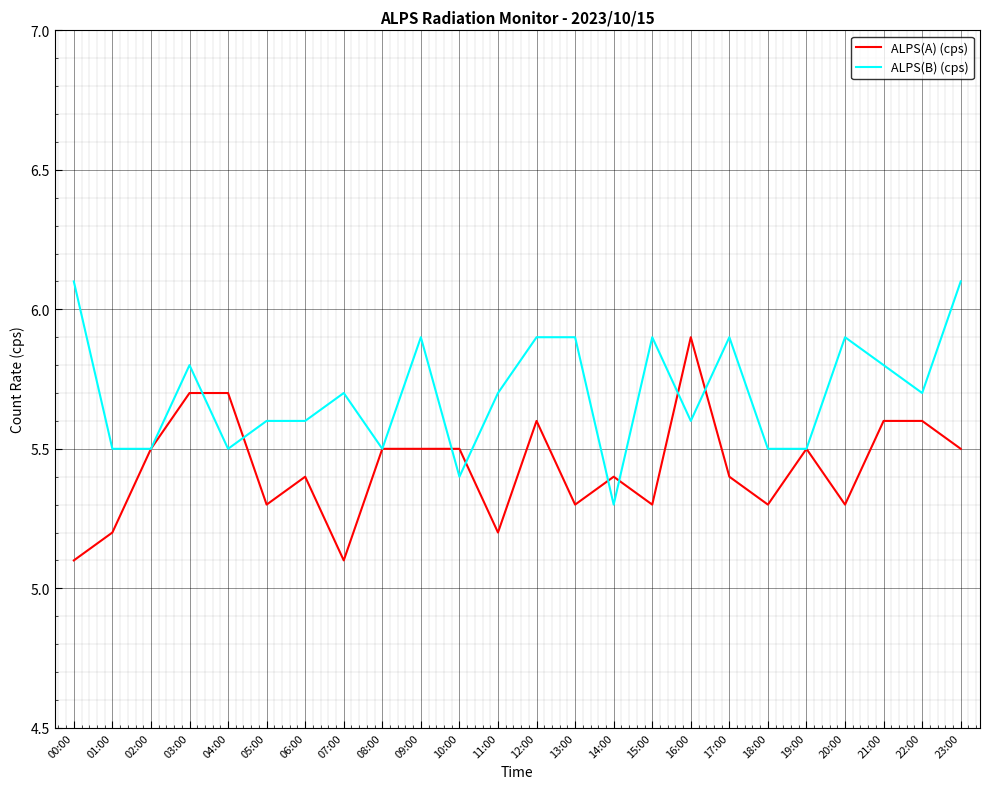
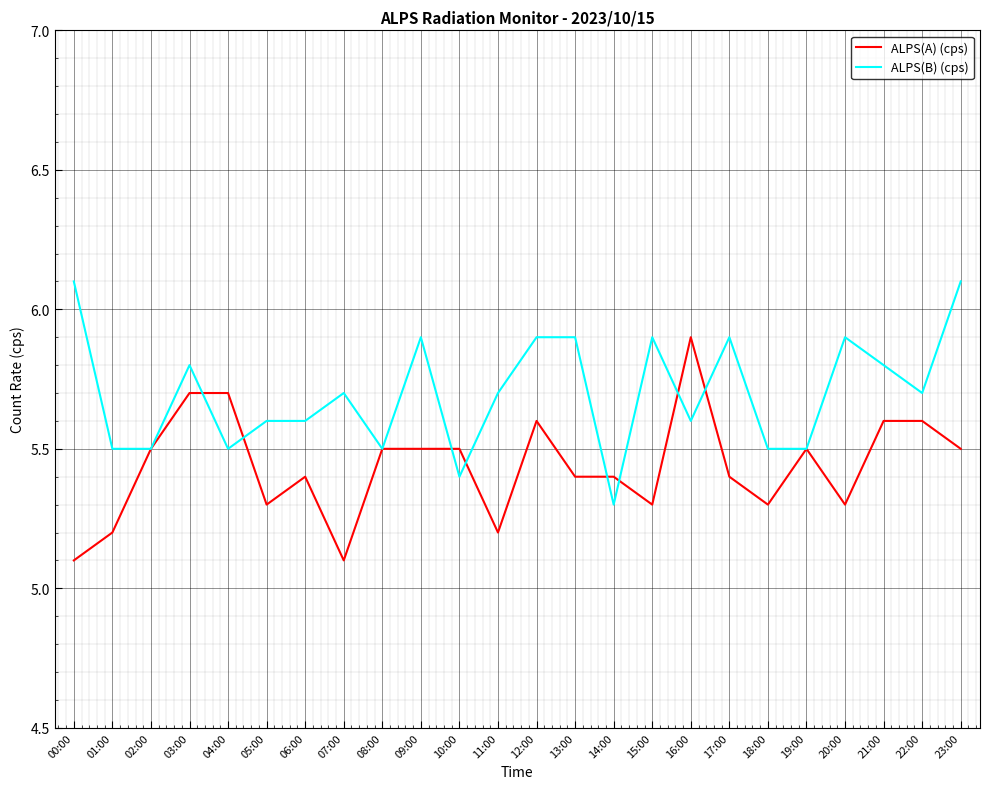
  {
    "ALPS(A) (cps)": {
      "00:00": 5.1,
      "01:00": 5.2,
      "03:00": 5.7,
      "04:00": 5.7,
      "05:00": 5.3,
      "06:00": 5.4,
      "07:00": 5.1,
      "09:00": 5.5,
      "10:00": 5.5,
      "11:00": 5.2,
      "12:00": 5.6,
-     "13:00": 5.3,
+     "13:00": 5.4,
      "14:00": 5.4,
      "15:00": 5.3,
      "16:00": 5.9,
      "17:00": 5.4,
      "18:00": 5.3,
      "20:00": 5.3,
      "21:00": 5.6,
      "22:00": 5.6,
      "23:00": 5.5
    },
    "ALPS(B) (cps)": {
      "00:00": 6.1,
      "01:00": 5.5,
      "03:00": 5.8,
      "04:00": 5.5,
      "05:00": 5.6,
      "06:00": 5.6,
      "07:00": 5.7,
      "09:00": 5.9,
      "10:00": 5.4,
      "11:00": 5.7,
      "12:00": 5.9,
      "13:00": 5.9,
      "14:00": 5.3,
      "15:00": 5.9,
      "16:00": 5.6,
      "17:00": 5.9,
      "18:00": 5.5,
      "20:00": 5.9,
      "21:00": 5.8,
      "22:00": 5.7,
      "23:00": 6.1
    }
  }
